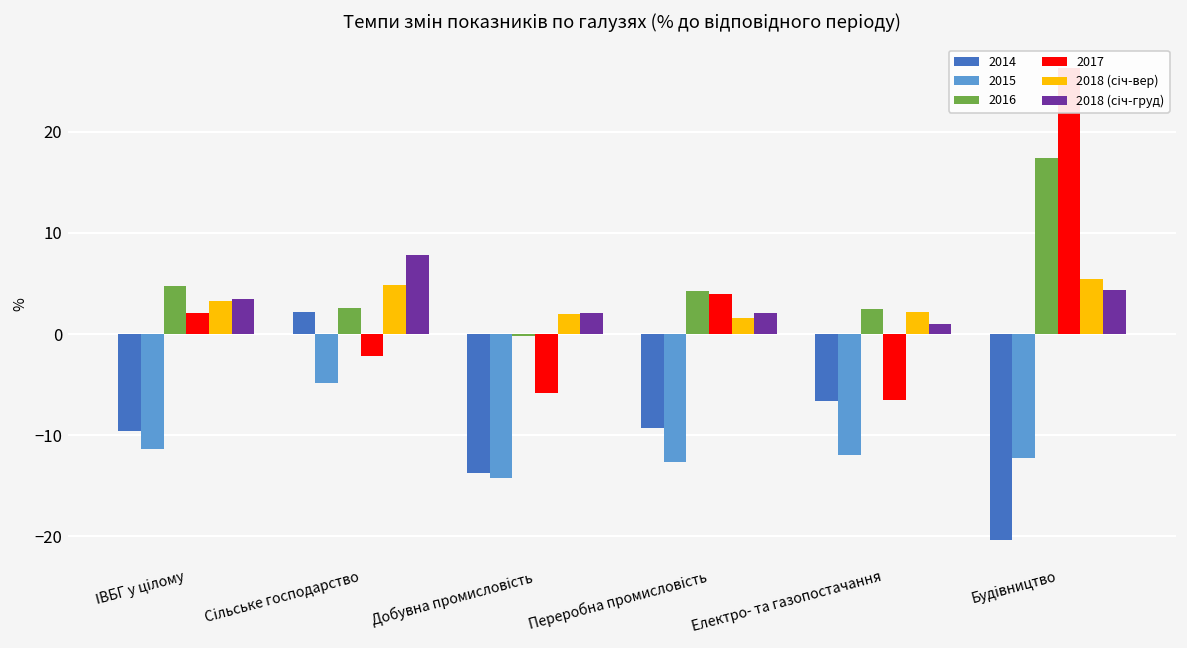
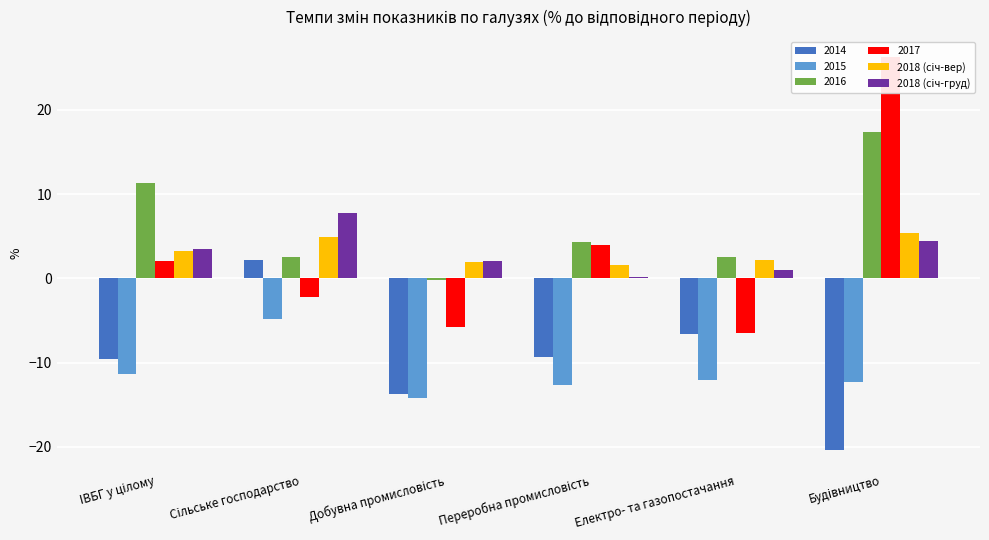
  {
    "2016": {
-     "ІВБГ у цілому": 5,
+     "ІВБГ у цілому": 11,
      "Сільське господарство": 3,
      "Переробна промисловість": 4,
      "Електро- та газопостачання": 3,
      "Будівництво": 17
    },
    "2017": {
      "ІВБГ у цілому": 2,
      "Сільське господарство": -2,
      "Добувна промисловість": -6,
      "Переробна промисловість": 4,
      "Електро- та газопостачання": -7
    },
    "2018 (січ-вер)": {
      "ІВБГ у цілому": 3,
      "Сільське господарство": 5,
      "Добувна промисловість": 2,
      "Переробна промисловість": 2,
      "Електро- та газопостачання": 2,
      "Будівництво": 5
    },
    "2018 (січ-груд)": {
      "ІВБГ у цілому": 4,
      "Сільське господарство": 8,
      "Добувна промисловість": 2,
-     "Переробна промисловість": 2,
+     "Переробна промисловість": 0,
      "Електро- та газопостачання": 1,
      "Будівництво": 4
    }
  }
